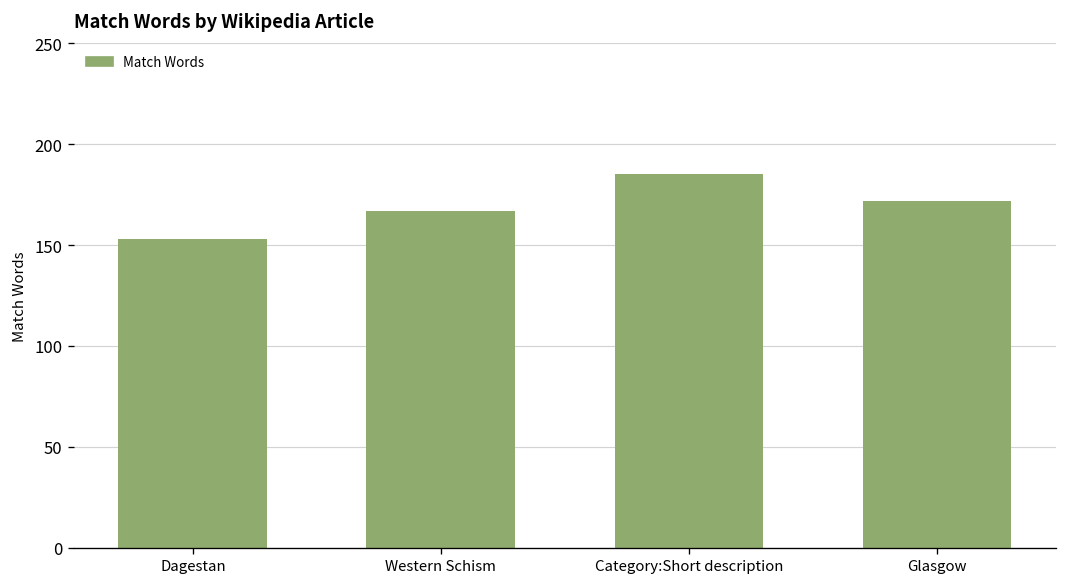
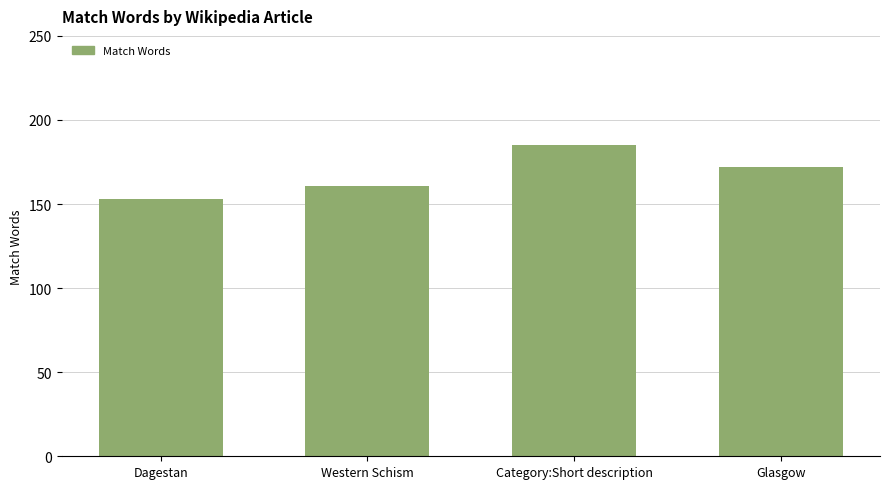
  {
    "Dagestan": 153,
-   "Western Schism": 167,
+   "Western Schism": 161,
    "Category:Short description": 185,
    "Glasgow": 172
  }
